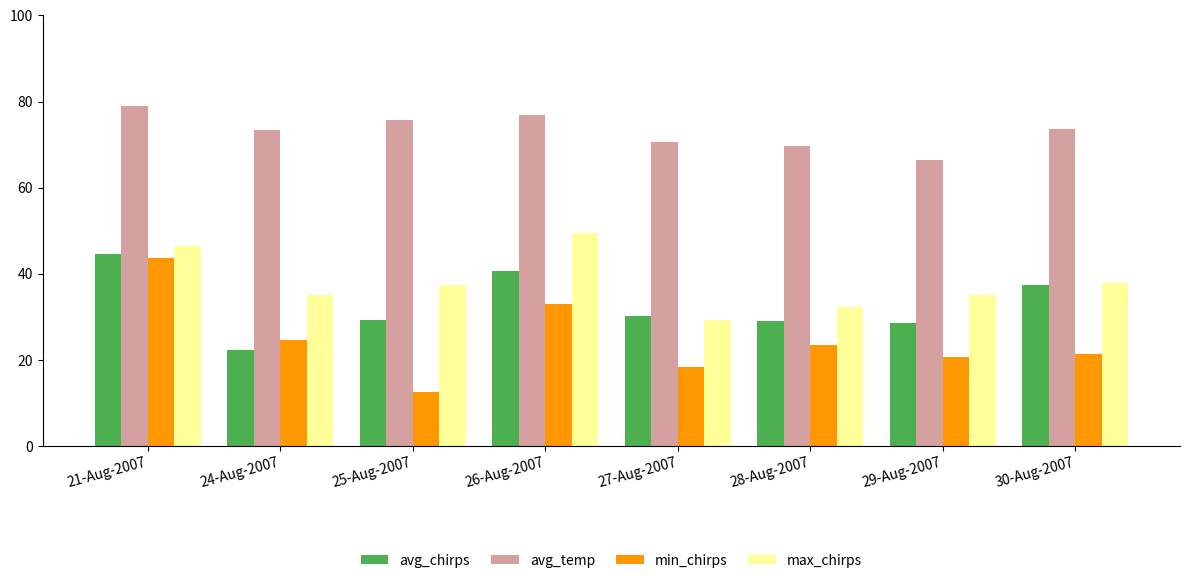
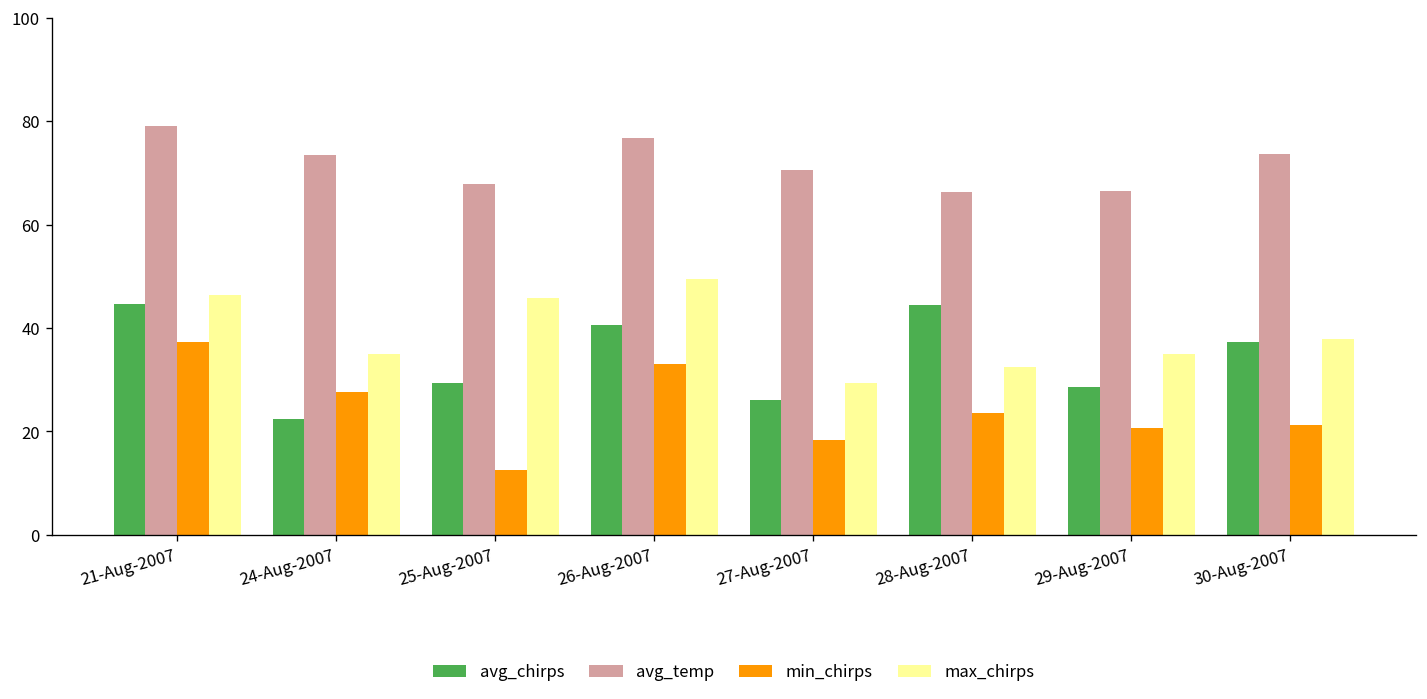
  {
    "avg_chirps": {
      "21-Aug-2007": 45,
      "24-Aug-2007": 22,
      "25-Aug-2007": 29,
      "26-Aug-2007": 41,
-     "27-Aug-2007": 30,
-     "28-Aug-2007": 29,
+     "27-Aug-2007": 26,
+     "28-Aug-2007": 45,
      "29-Aug-2007": 29,
      "30-Aug-2007": 37
    },
    "avg_temp": {
      "21-Aug-2007": 79,
      "24-Aug-2007": 74,
-     "25-Aug-2007": 76,
+     "25-Aug-2007": 68,
      "26-Aug-2007": 77,
      "27-Aug-2007": 71,
-     "28-Aug-2007": 70,
+     "28-Aug-2007": 66,
      "29-Aug-2007": 66,
      "30-Aug-2007": 74
    },
    "min_chirps": {
-     "21-Aug-2007": 44,
-     "24-Aug-2007": 25,
+     "21-Aug-2007": 37,
+     "24-Aug-2007": 28,
      "25-Aug-2007": 13,
      "26-Aug-2007": 33,
      "27-Aug-2007": 18,
      "28-Aug-2007": 24,
      "29-Aug-2007": 21,
      "30-Aug-2007": 21
    },
    "max_chirps": {
      "21-Aug-2007": 46,
      "24-Aug-2007": 35,
-     "25-Aug-2007": 38,
+     "25-Aug-2007": 46,
      "26-Aug-2007": 49,
      "27-Aug-2007": 29,
      "28-Aug-2007": 32,
      "29-Aug-2007": 35,
      "30-Aug-2007": 38
    }
  }
